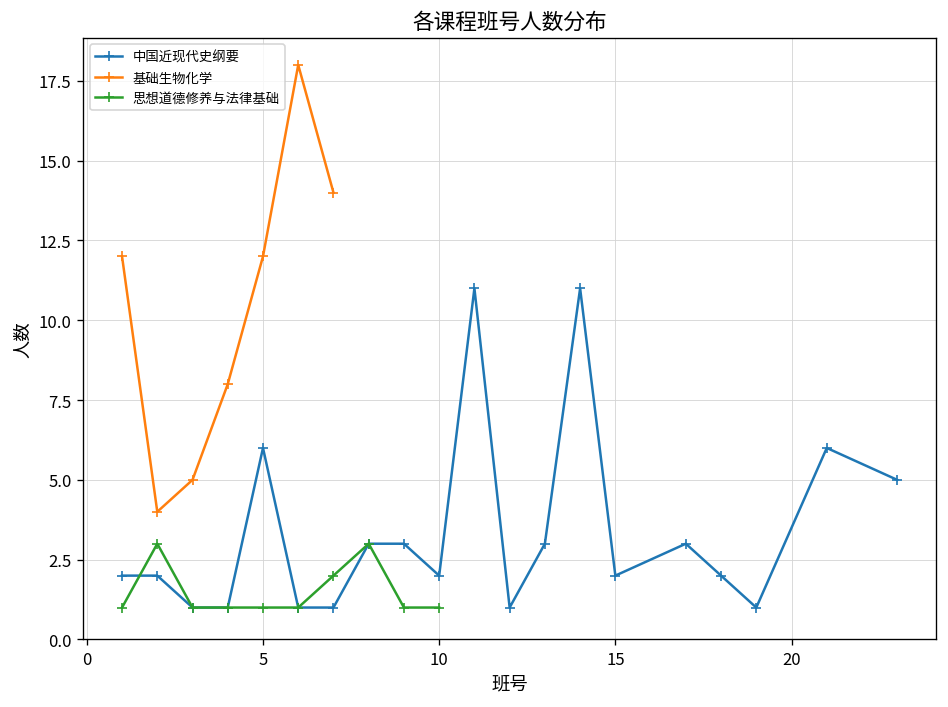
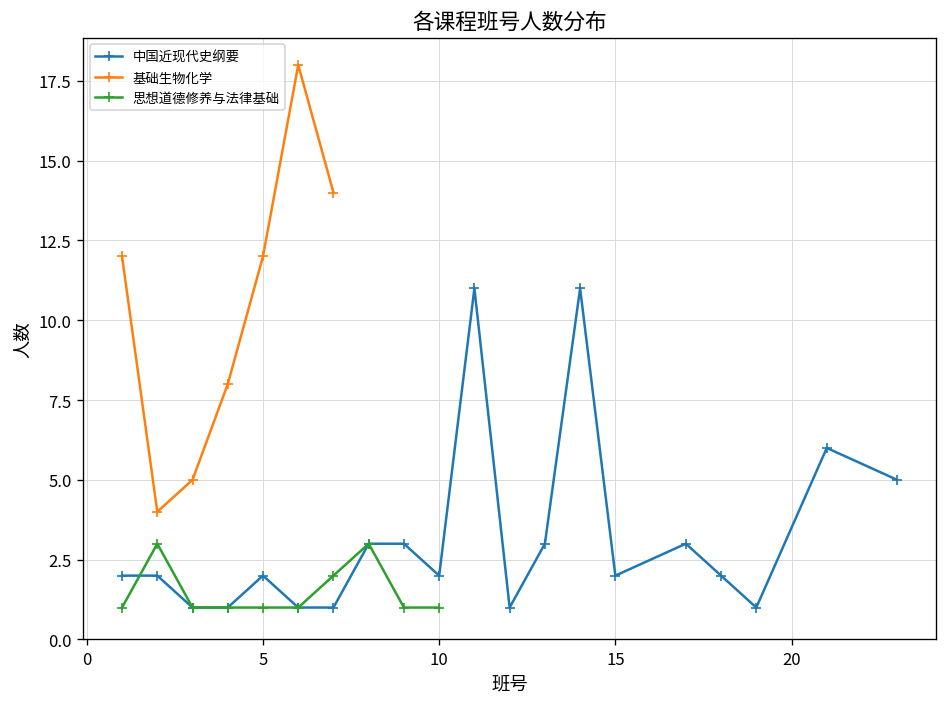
  {
    "中国近现代史纲要": {
-     "5": 6,
+     "5": 2,
      "10": 2,
      "15": 2
    },
    "基础生物化学": {
      "5": 12
    },
    "思想道德修养与法律基础": {
      "5": 1,
      "10": 1
    }
  }
